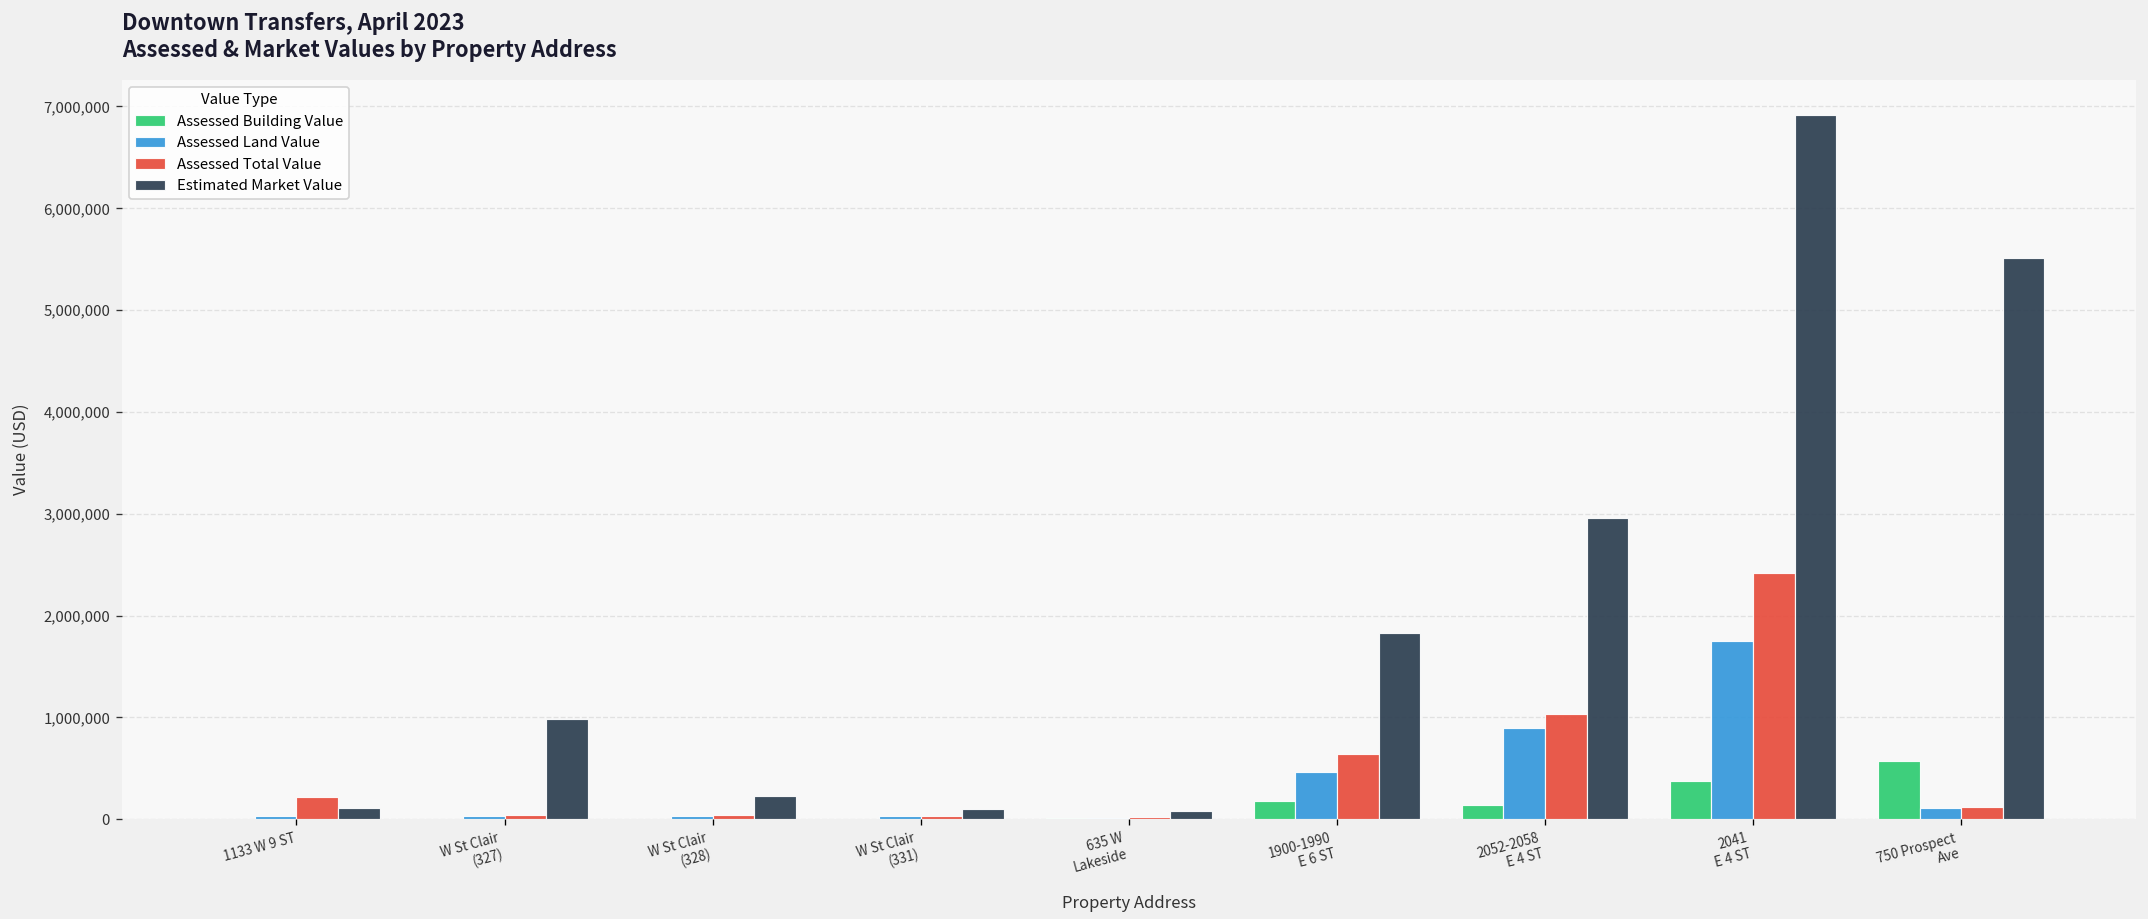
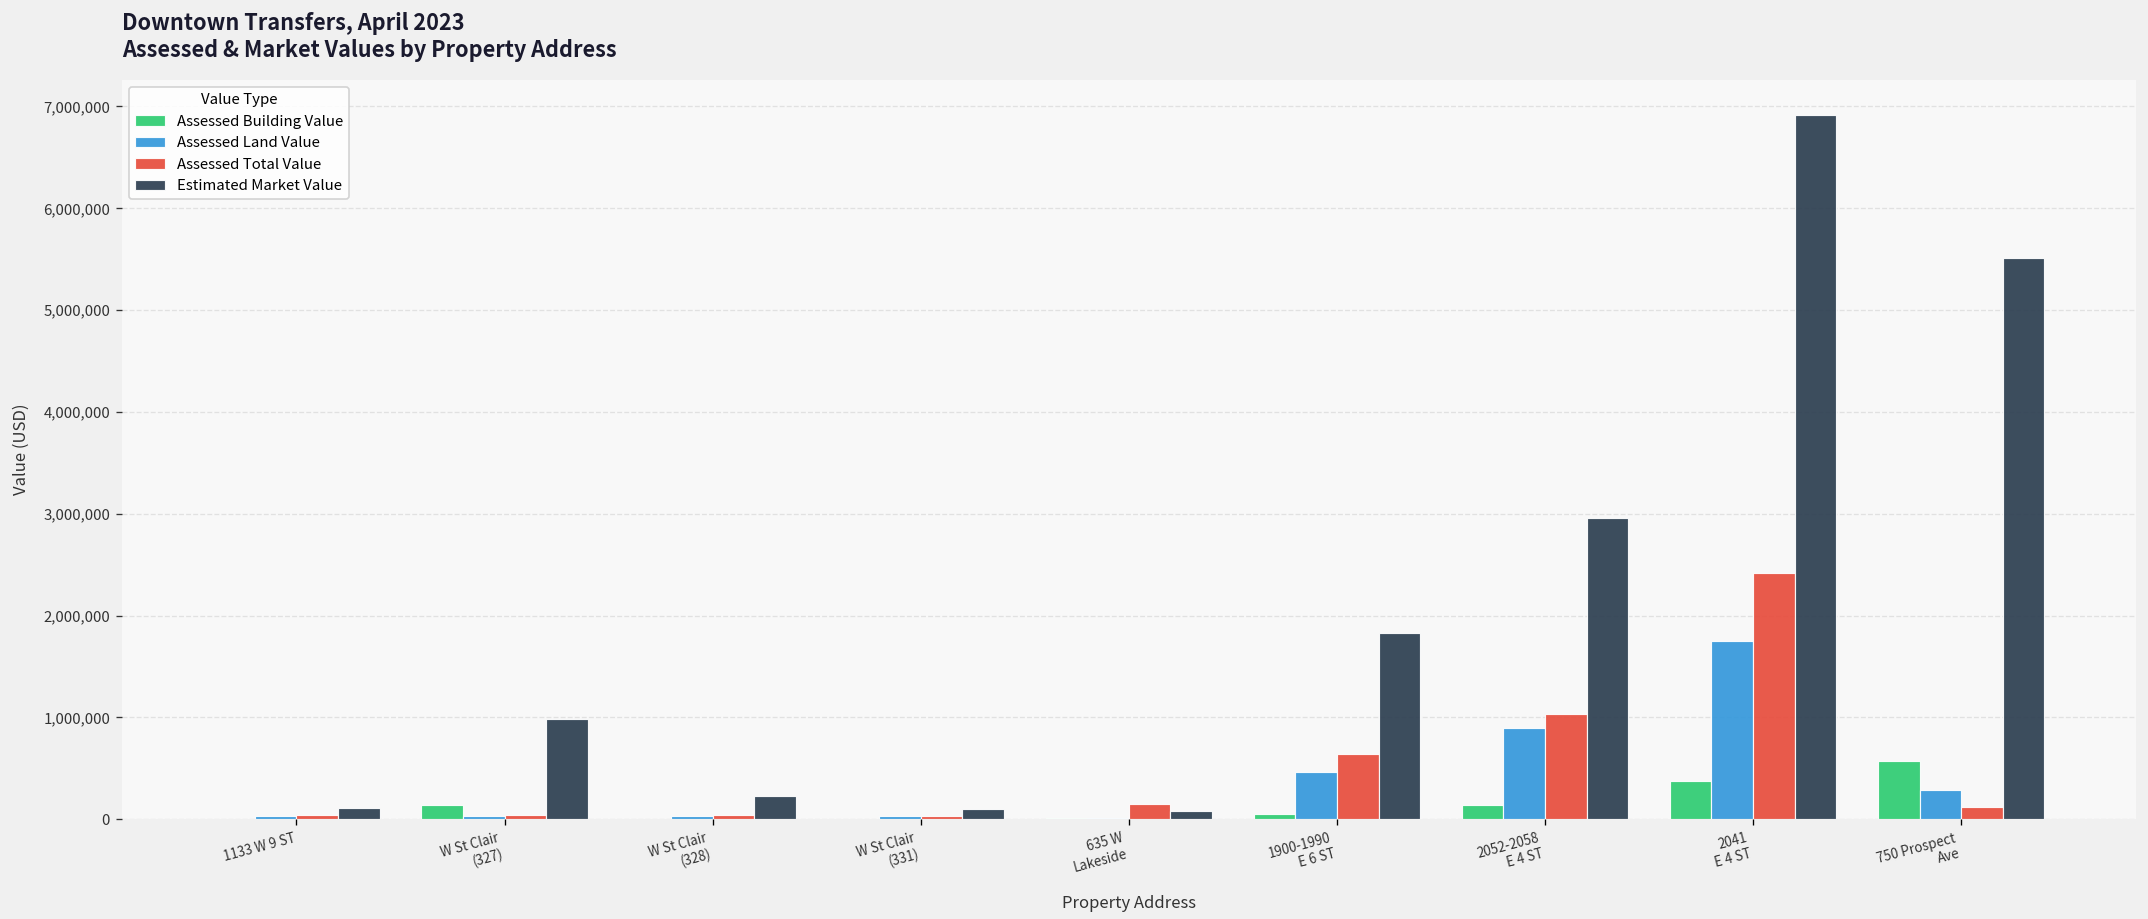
  {
    "Assessed Building Value": {
-     "W St Clair (327)": "0",
-     "1900-1990 E 6 ST": "200,000",
+     "W St Clair (327)": "100,000",
+     "1900-1990 E 6 ST": "100,000",
      "2052-2058 E 4 ST": "100,000",
      "2041 E 4 ST": "400,000",
      "750 Prospect Ave": "600,000"
    },
    "Assessed Land Value": {
      "1133 W 9 ST": "0",
      "W St Clair (327)": "0",
      "W St Clair (328)": "0",
      "W St Clair (331)": "0",
      "1900-1990 E 6 ST": "500,000",
      "2052-2058 E 4 ST": "900,000",
      "2041 E 4 ST": "1,800,000",
-     "750 Prospect Ave": "100,000"
+     "750 Prospect Ave": "300,000"
    },
    "Assessed Total Value": {
-     "1133 W 9 ST": "200,000",
+     "1133 W 9 ST": "0",
      "W St Clair (327)": "0",
      "W St Clair (328)": "0",
      "W St Clair (331)": "0",
-     "635 W Lakeside": "0",
+     "635 W Lakeside": "200,000",
      "1900-1990 E 6 ST": "600,000",
      "2052-2058 E 4 ST": "1,000,000",
      "2041 E 4 ST": "2,400,000",
      "750 Prospect Ave": "100,000"
    },
    "Estimated Market Value": {
      "1133 W 9 ST": "100,000",
      "W St Clair (327)": "1,000,000",
      "W St Clair (328)": "200,000",
      "W St Clair (331)": "100,000",
      "635 W Lakeside": "100,000",
      "1900-1990 E 6 ST": "1,800,000",
      "2052-2058 E 4 ST": "3,000,000",
      "2041 E 4 ST": "6,900,000",
      "750 Prospect Ave": "5,500,000"
    }
  }
